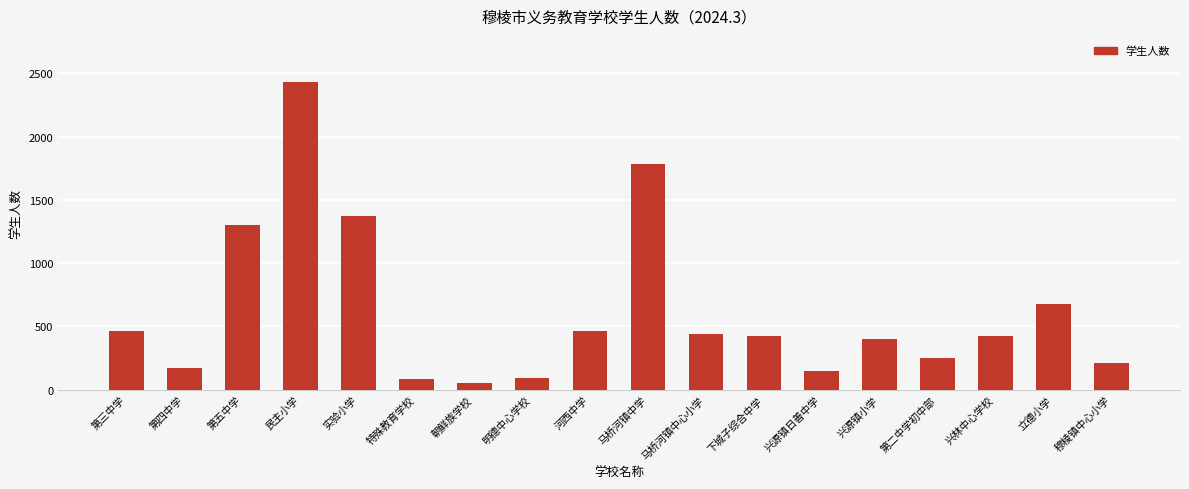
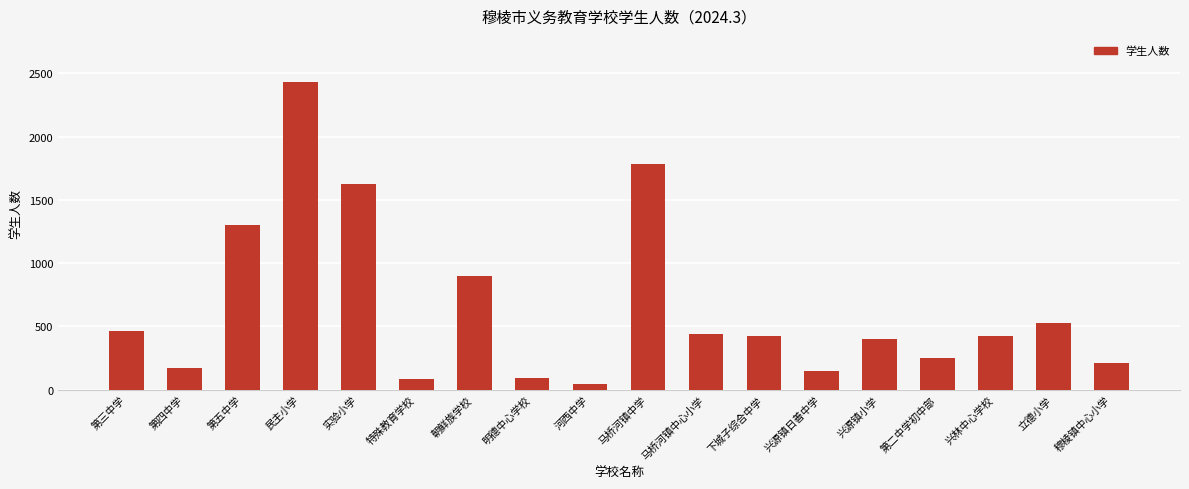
  {
    "第三中学": 460,
    "第四中学": 170,
    "第五中学": 1300,
    "民主小学": 2430,
-   "实验小学": 1380,
+   "实验小学": 1630,
    "特殊教育学校": 90,
-   "朝鲜族学校": 60,
+   "朝鲜族学校": 900,
    "明德中心学校": 90,
-   "河西中学": 460,
+   "河西中学": 40,
    "马桥河镇中学": 1790,
    "马桥河镇中心小学": 440,
    "下城子综合中学": 430,
    "兴源镇日善中学": 150,
    "兴源镇小学": 400,
    "第二中学初中部": 250,
    "兴林中心学校": 430,
-   "立德小学": 680,
+   "立德小学": 530,
    "穆棱镇中心小学": 210
  }
